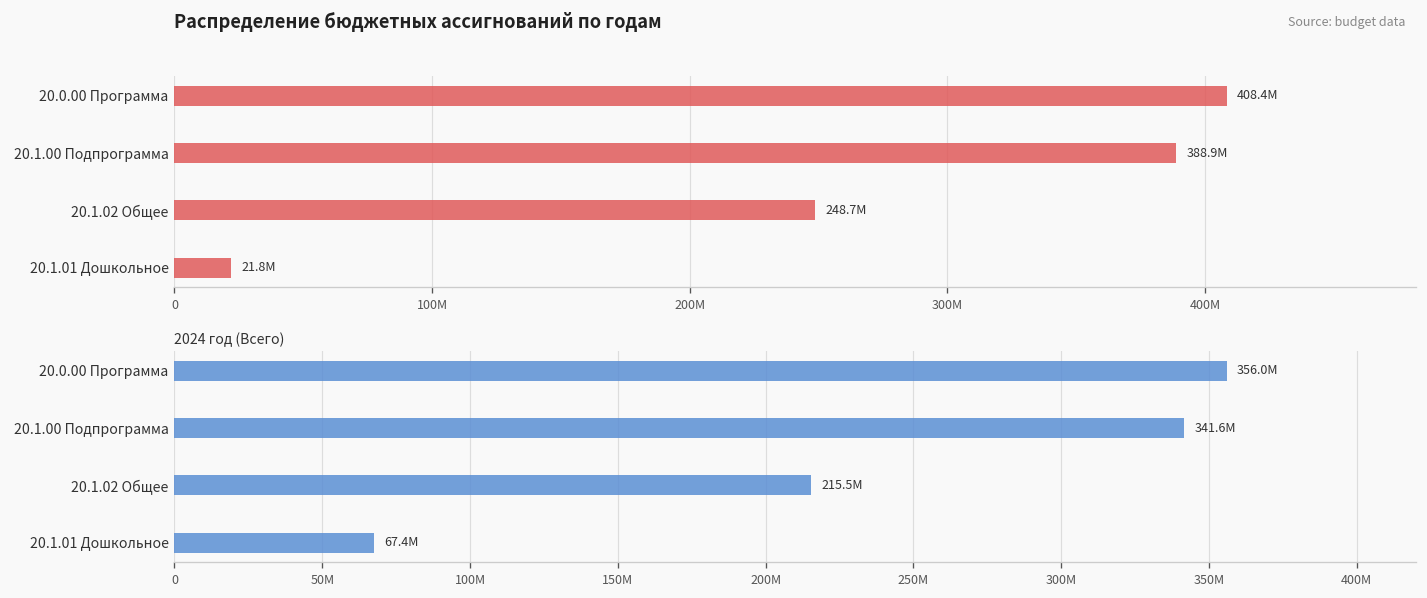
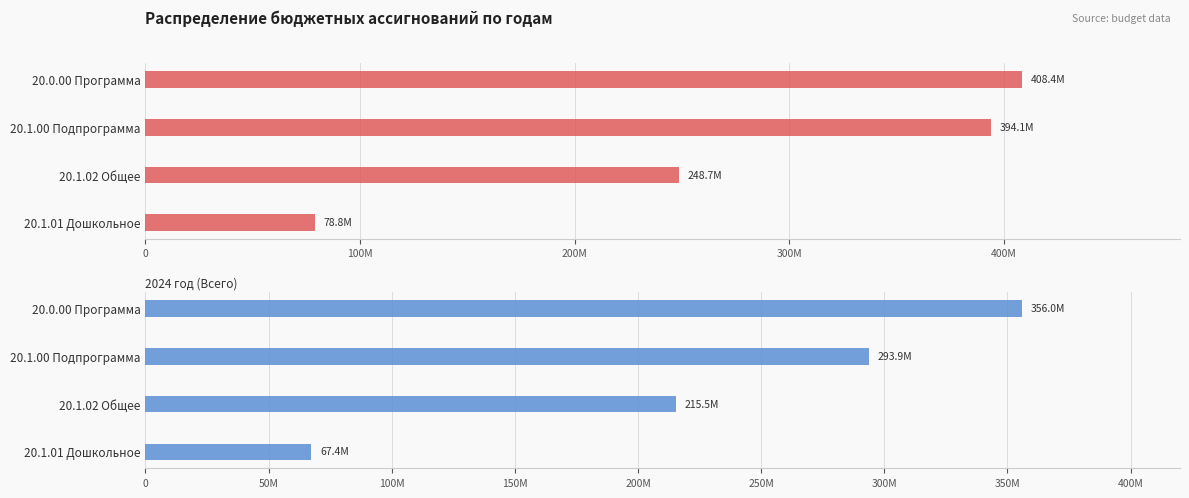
  {
    "Распределение бюджетных ассигнований по годам": {
      "20.0.00 Программа": "408.4M",
-     "20.1.00 Подпрограмма": "388.9M",
+     "20.1.00 Подпрограмма": "394.1M",
      "20.1.02 Общее": "248.7M",
-     "20.1.01 Дошкольное": "21.8M"
+     "20.1.01 Дошкольное": "78.8M"
    },
    "2024 год (Всего)": {
      "20.0.00 Программа": "356.0M",
-     "20.1.00 Подпрограмма": "341.6M",
+     "20.1.00 Подпрограмма": "293.9M",
      "20.1.02 Общее": "215.5M",
      "20.1.01 Дошкольное": "67.4M"
    }
  }
